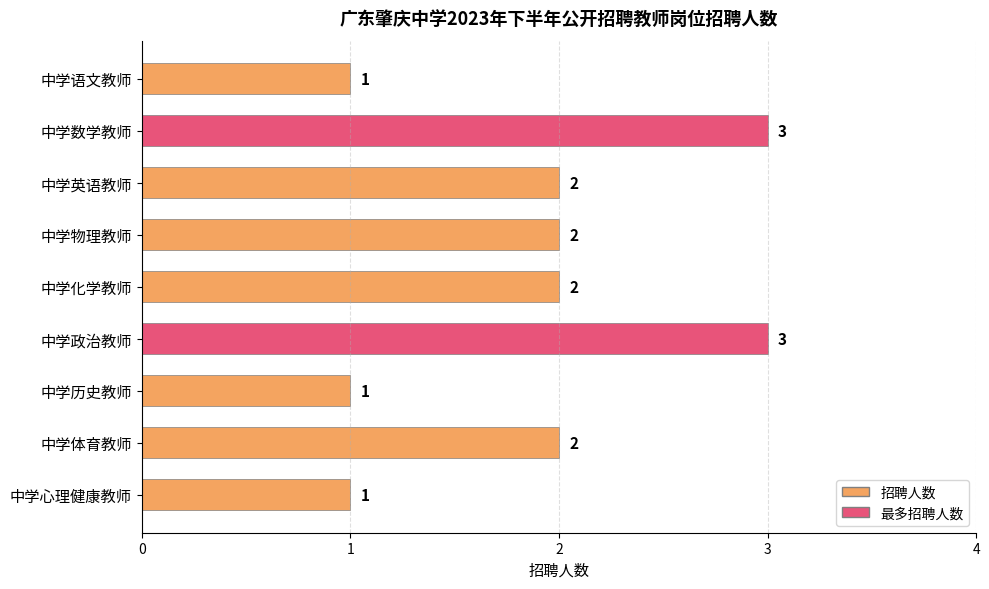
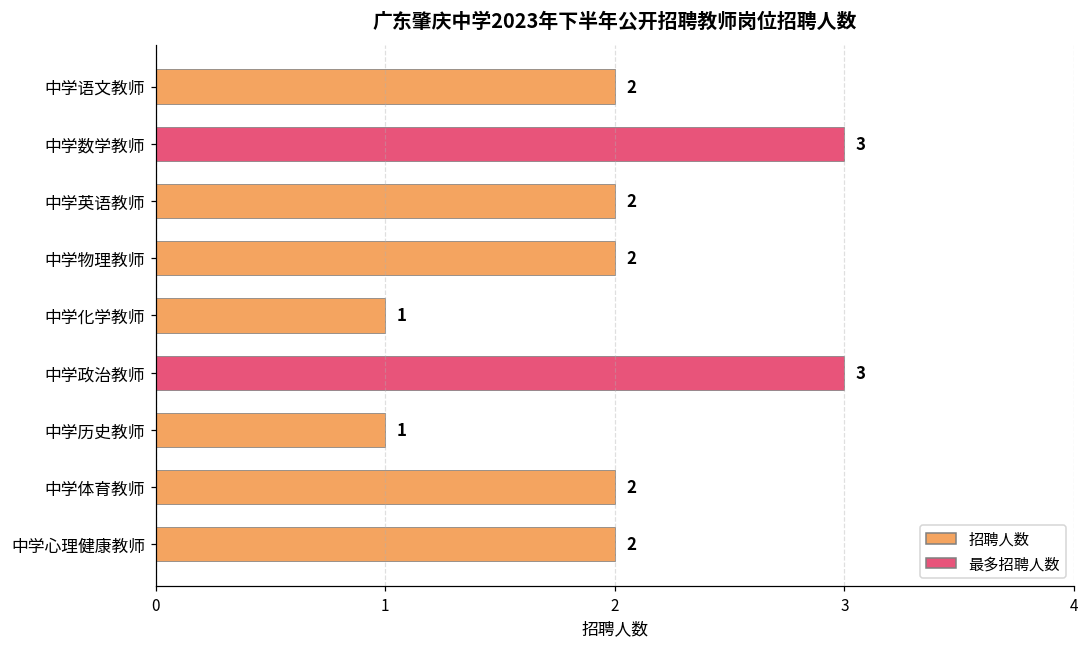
  {
-   "中学语文教师": 1,
+   "中学语文教师": 2,
    "中学数学教师": 3,
    "中学英语教师": 2,
    "中学物理教师": 2,
-   "中学化学教师": 2,
+   "中学化学教师": 1,
    "中学政治教师": 3,
    "中学历史教师": 1,
    "中学体育教师": 2,
-   "中学心理健康教师": 1
+   "中学心理健康教师": 2
  }
